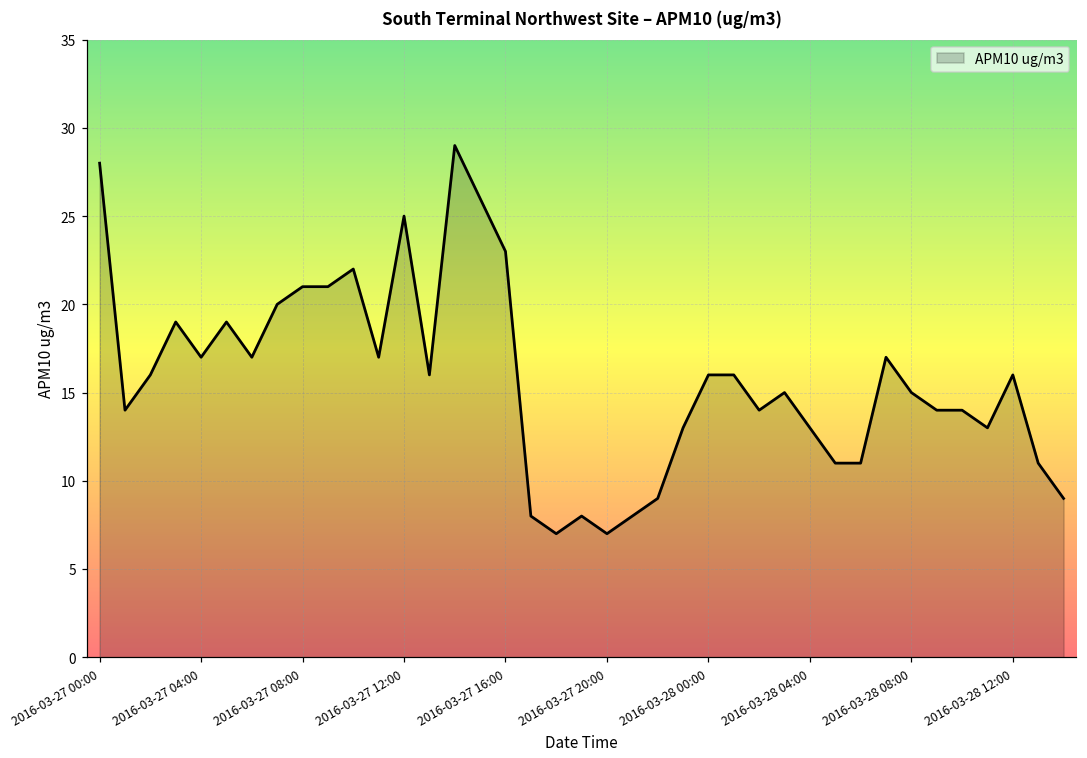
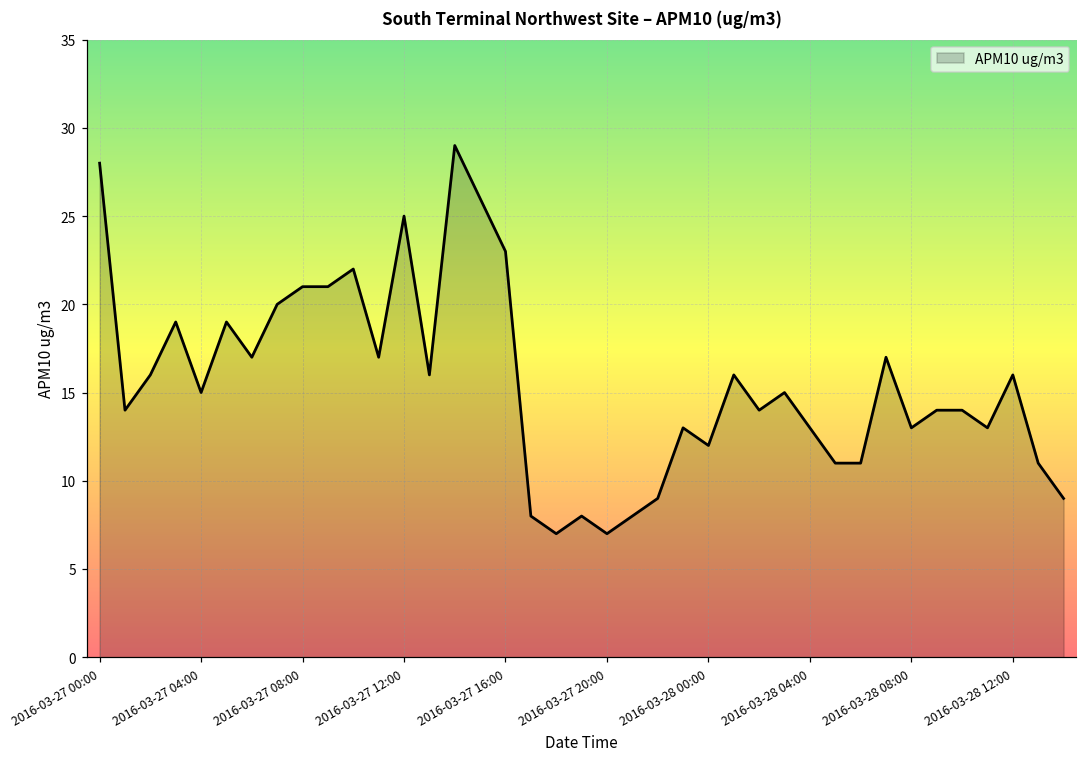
  {
    "2016-03-27 00:00": 28,
-   "2016-03-27 04:00": 17,
+   "2016-03-27 04:00": 15,
    "2016-03-27 08:00": 21,
    "2016-03-27 12:00": 25,
    "2016-03-27 16:00": 23,
    "2016-03-27 20:00": 7,
-   "2016-03-28 00:00": 16,
+   "2016-03-28 00:00": 12,
    "2016-03-28 04:00": 13,
-   "2016-03-28 08:00": 15,
+   "2016-03-28 08:00": 13,
    "2016-03-28 12:00": 16
  }
